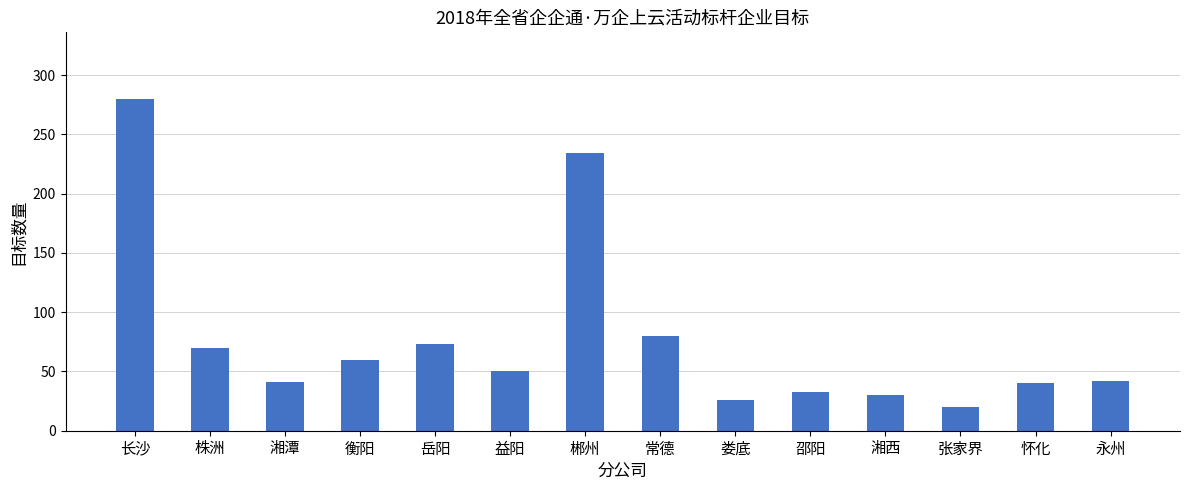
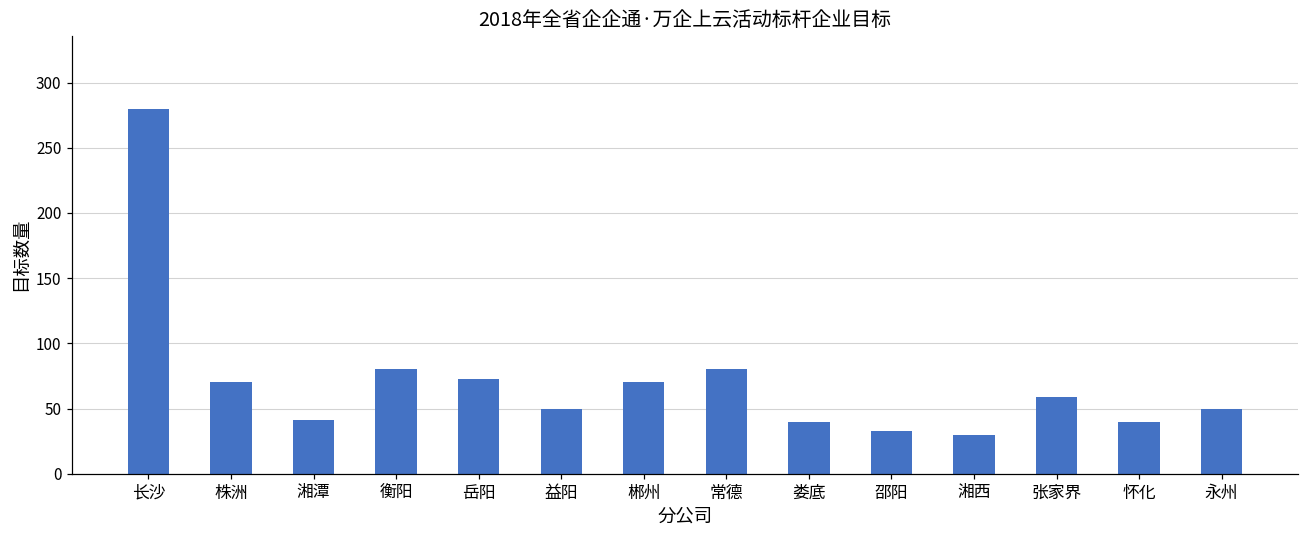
  {
    "长沙": 280,
    "株洲": 70,
    "湘潭": 41,
-   "衡阳": 60,
+   "衡阳": 80,
    "岳阳": 73,
    "益阳": 50,
-   "郴州": 234,
+   "郴州": 70,
    "常德": 80,
-   "娄底": 26,
+   "娄底": 40,
    "邵阳": 33,
    "湘西": 30,
-   "张家界": 20,
+   "张家界": 59,
    "怀化": 40,
-   "永州": 42
+   "永州": 50
  }
